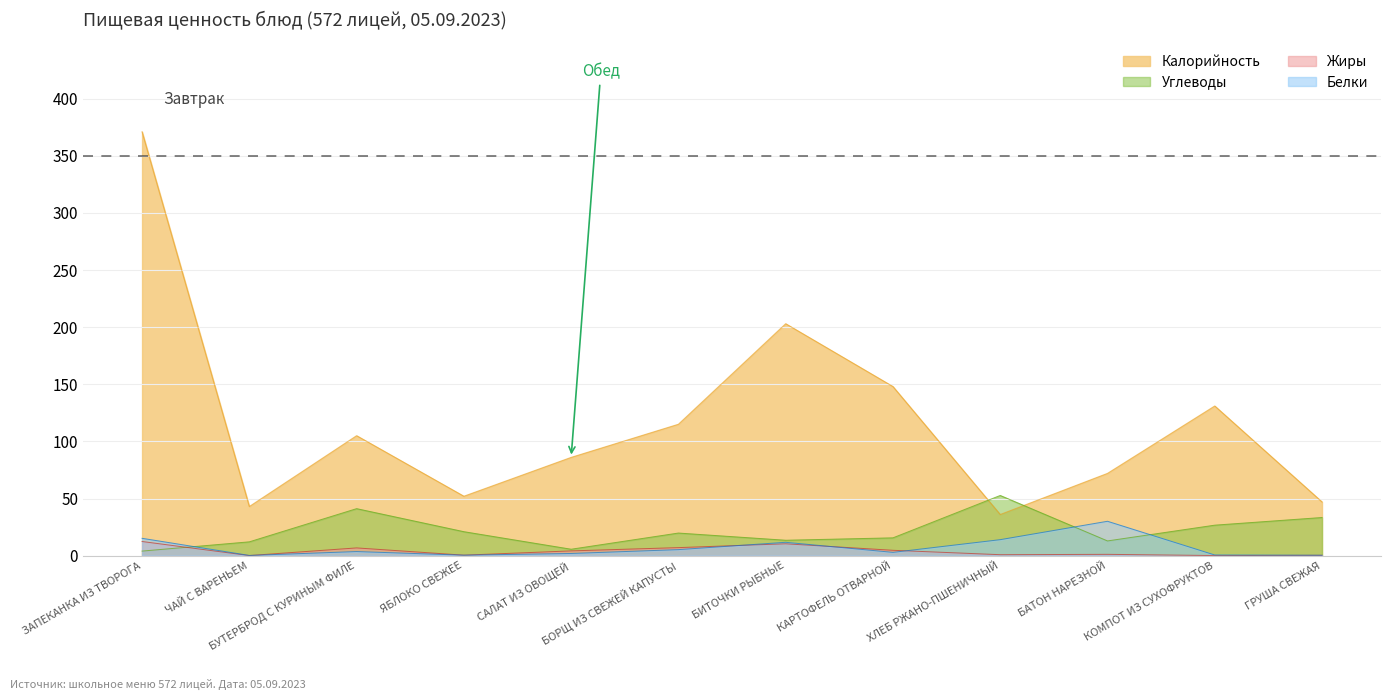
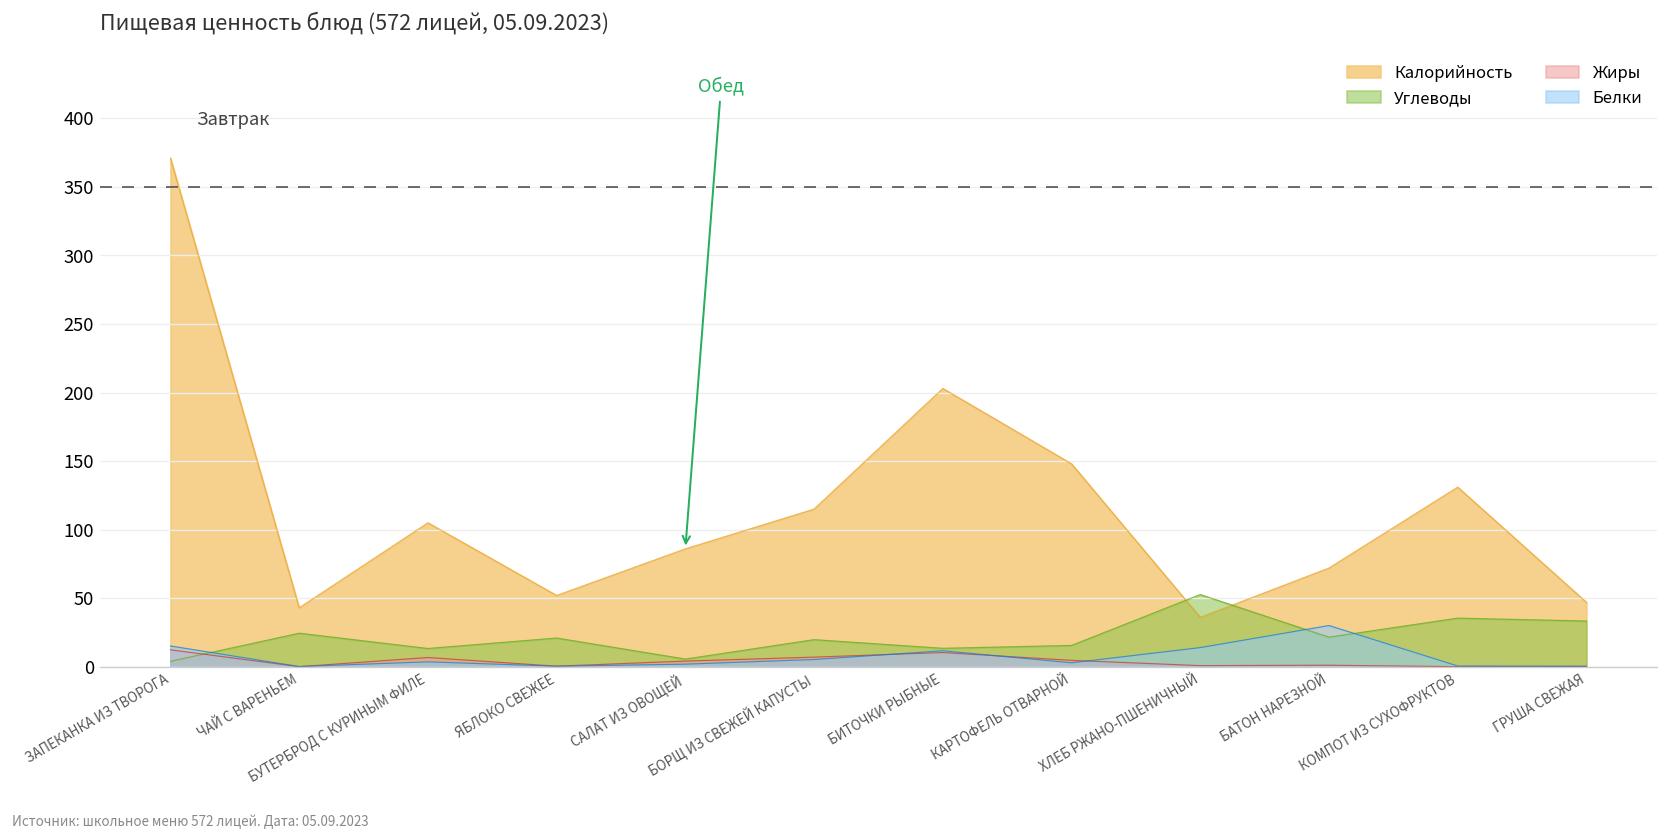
  {
    "Углеводы": {
      "ЗАПЕКАНКА ИЗ ТВОРОГА": 4,
-     "ЧАЙ С ВАРЕНЬЕМ": 12,
-     "БУТЕРБРОД С КУРИНЫМ ФИЛЕ": 41,
+     "ЧАЙ С ВАРЕНЬЕМ": 25,
+     "БУТЕРБРОД С КУРИНЫМ ФИЛЕ": 13,
      "ЯБЛОКО СВЕЖЕЕ": 21,
      "БОРЩ ИЗ СВЕЖЕЙ КАПУСТЫ": 20,
      "КАРТОФЕЛЬ ОТВАРНОЙ": 16,
      "ХЛЕБ РЖАНО-ПШЕНИЧНЫЙ": 53,
-     "БАТОН НАРЕЗНОЙ": 13,
-     "КОМПОТ ИЗ СУХОФРУКТОВ": 27,
+     "БАТОН НАРЕЗНОЙ": 22,
+     "КОМПОТ ИЗ СУХОФРУКТОВ": 36,
      "ГРУША СВЕЖАЯ": 33
    },
    "Белки": {
      "ЗАПЕКАНКА ИЗ ТВОРОГА": 15,
      "БУТЕРБРОД С КУРИНЫМ ФИЛЕ": 4,
      "ХЛЕБ РЖАНО-ПШЕНИЧНЫЙ": 14,
      "БАТОН НАРЕЗНОЙ": 30
    }
  }
